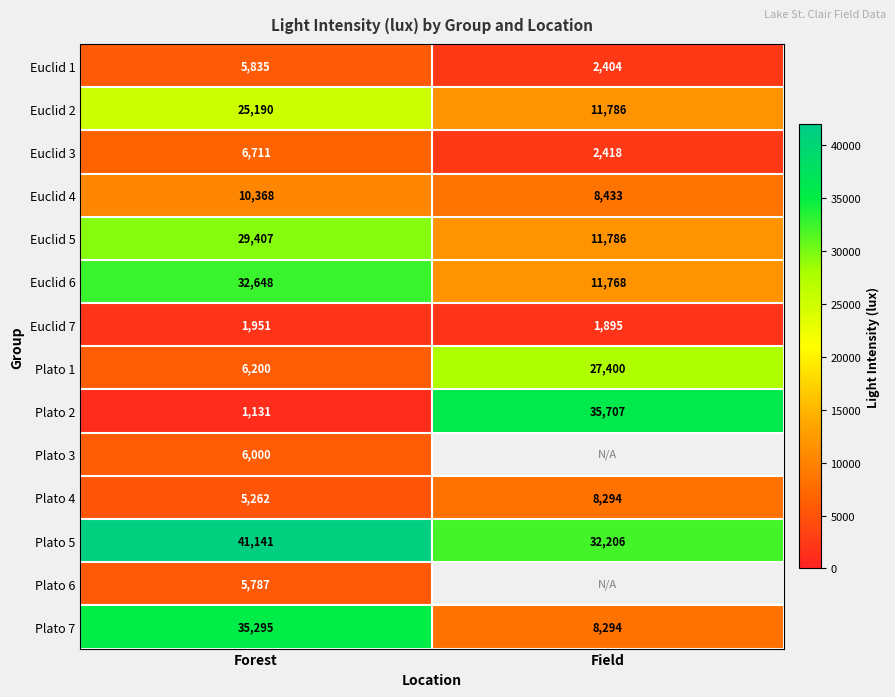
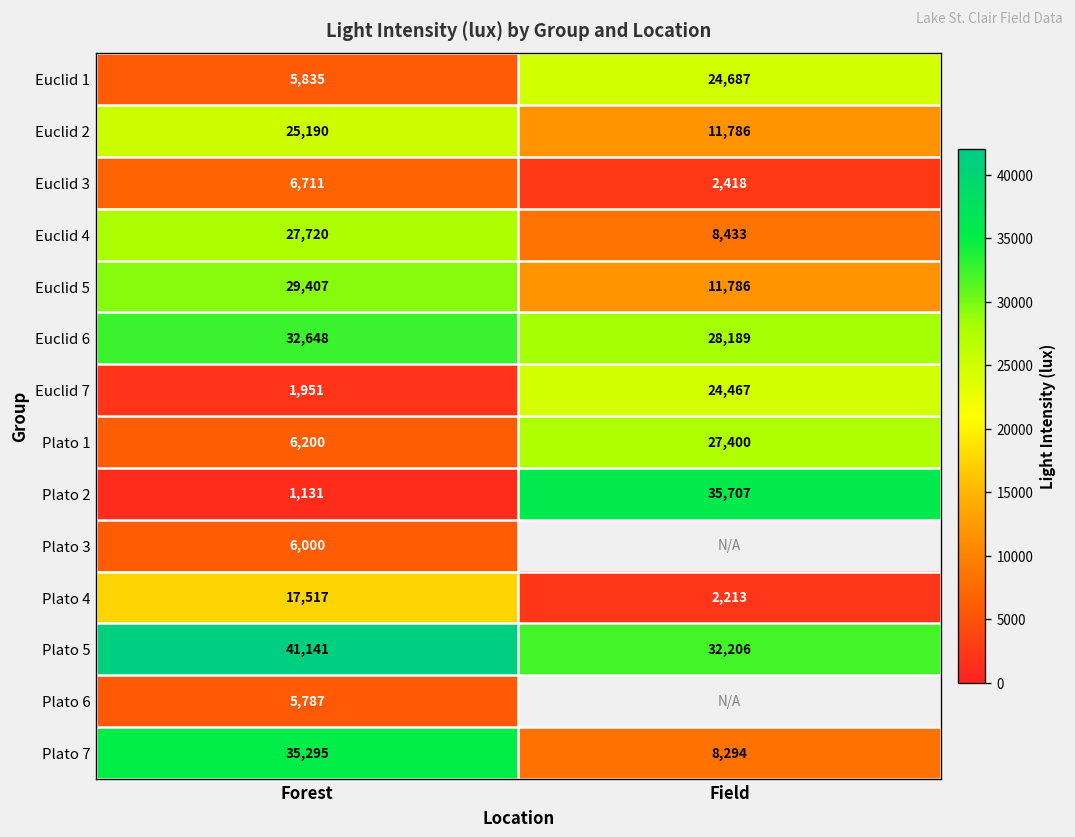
  {
    "Euclid 1": {
      "Forest": "5,835",
-     "Field": "2,404"
+     "Field": "24,687"
    },
    "Euclid 2": {
      "Forest": "25,190",
      "Field": "11,786"
    },
    "Euclid 3": {
      "Forest": "6,711",
      "Field": "2,418"
    },
    "Euclid 4": {
-     "Forest": "10,368",
+     "Forest": "27,720",
      "Field": "8,433"
    },
    "Euclid 5": {
      "Forest": "29,407",
      "Field": "11,786"
    },
    "Euclid 6": {
      "Forest": "32,648",
-     "Field": "11,768"
+     "Field": "28,189"
    },
    "Euclid 7": {
      "Forest": "1,951",
-     "Field": "1,895"
+     "Field": "24,467"
    },
    "Plato 1": {
      "Forest": "6,200",
      "Field": "27,400"
    },
    "Plato 2": {
      "Forest": "1,131",
      "Field": "35,707"
    },
    "Plato 3": {
      "Forest": "6,000"
    },
    "Plato 4": {
-     "Forest": "5,262",
-     "Field": "8,294"
+     "Forest": "17,517",
+     "Field": "2,213"
    },
    "Plato 5": {
      "Forest": "41,141",
      "Field": "32,206"
    },
    "Plato 6": {
      "Forest": "5,787"
    },
    "Plato 7": {
      "Forest": "35,295",
      "Field": "8,294"
    }
  }
